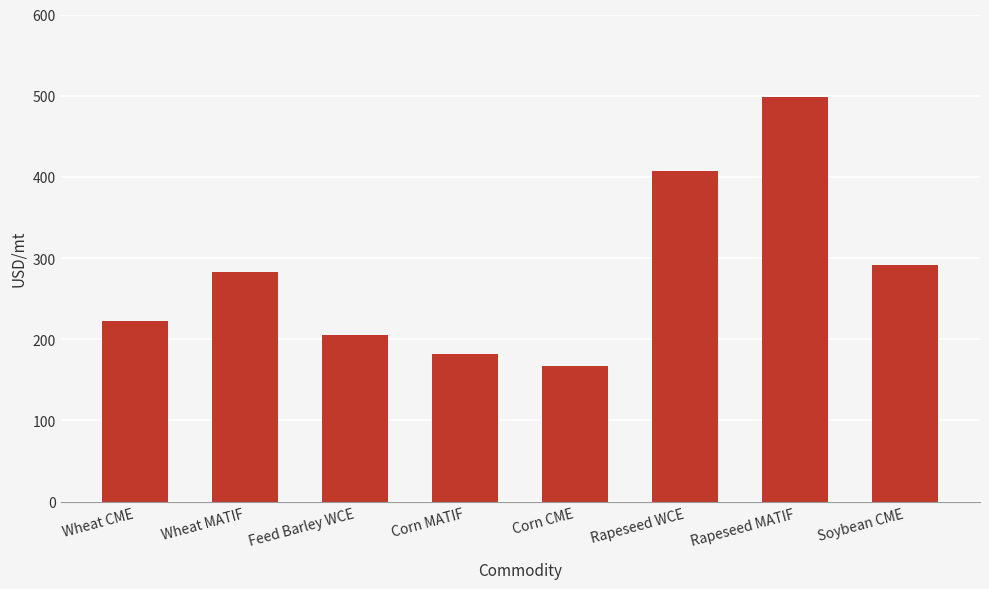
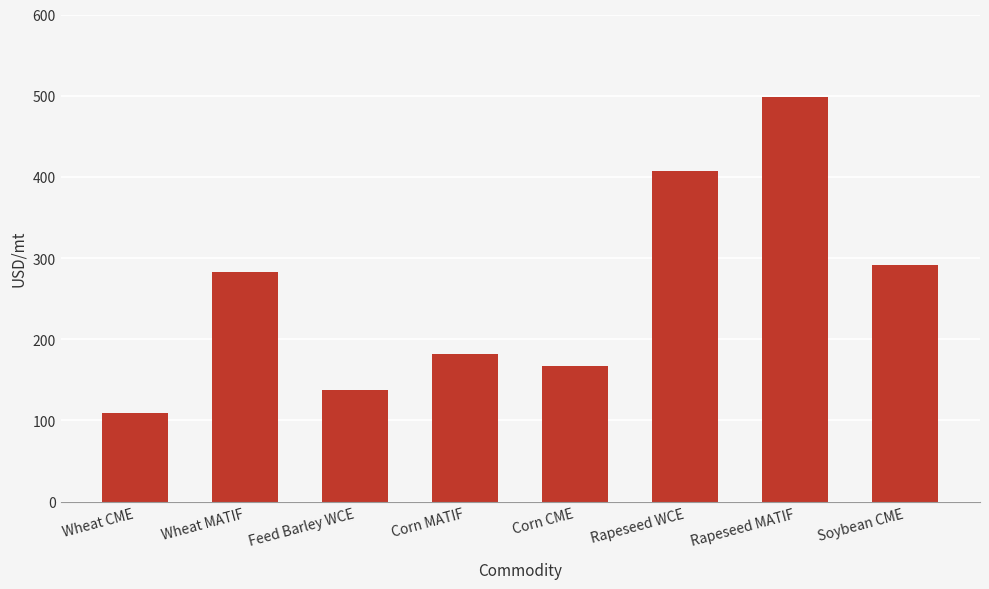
  {
-   "Wheat CME": 220,
+   "Wheat CME": 110,
    "Wheat MATIF": 280,
-   "Feed Barley WCE": 210,
+   "Feed Barley WCE": 140,
    "Corn MATIF": 180,
    "Corn CME": 170,
    "Rapeseed WCE": 410,
    "Rapeseed MATIF": 500,
    "Soybean CME": 290
  }
